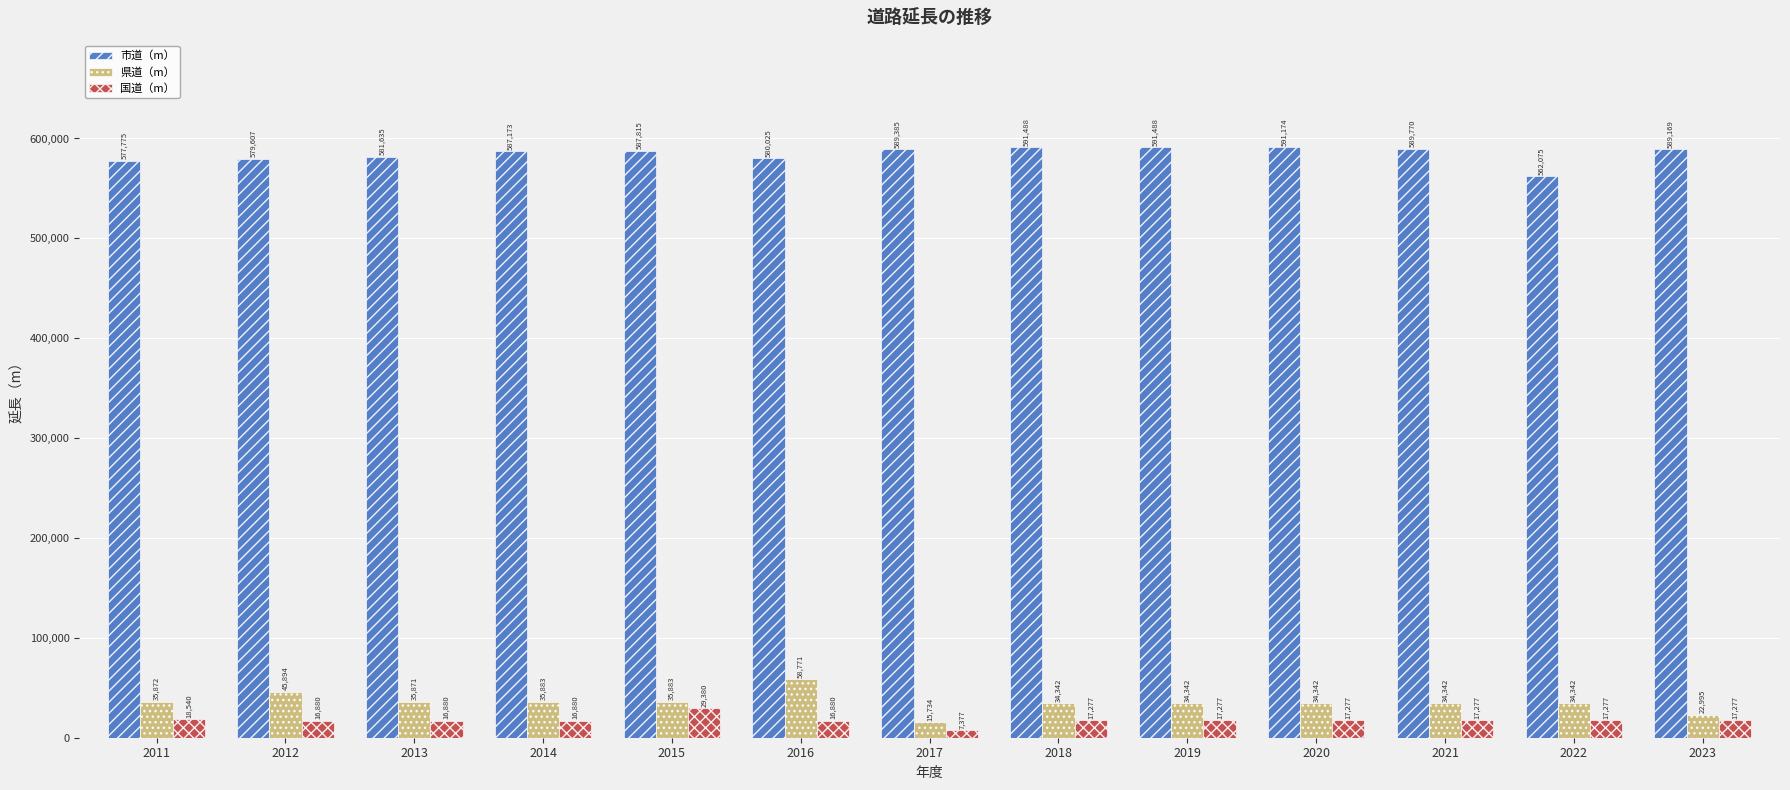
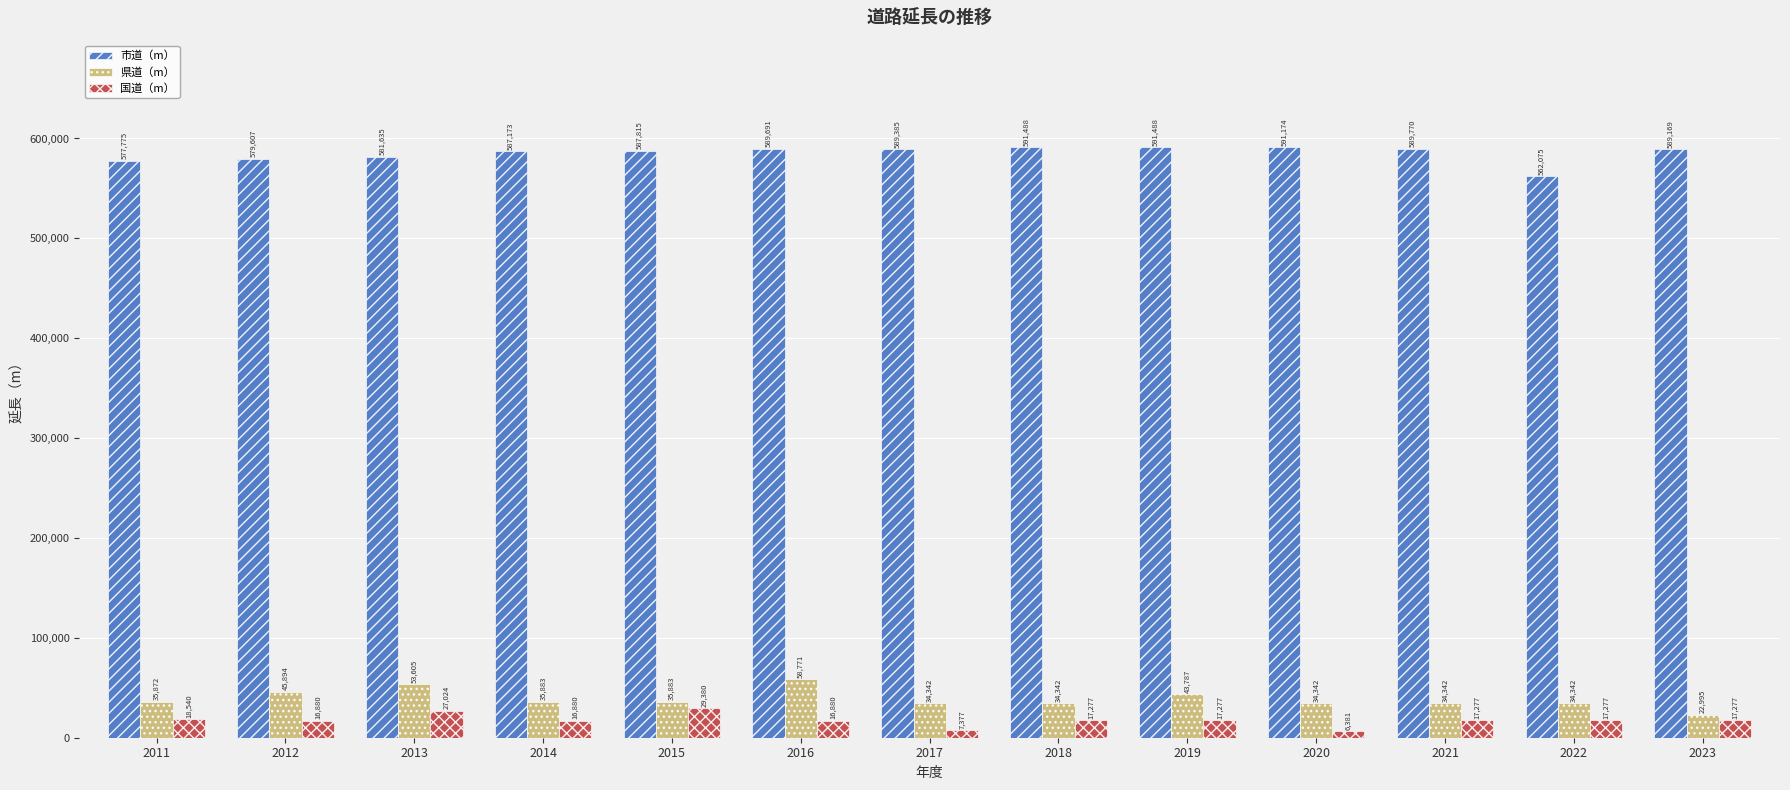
  {
    "市道（m）": {
      "2011": "577,775",
      "2012": "579,607",
      "2013": "581,635",
      "2015": "587,815",
-     "2016": "580,025",
+     "2016": "589,691",
      "2017": "589,385",
      "2018": "591,488",
      "2019": "591,488",
      "2020": "591,174",
      "2021": "589,770",
      "2022": "562,075",
      "2023": "589,169"
    },
    "県道（m）": {
      "2011": "35,872",
      "2012": "45,894",
-     "2013": "35,871",
+     "2013": "53,605",
      "2014": "35,883",
      "2015": "35,883",
      "2016": "58,771",
-     "2017": "15,734",
+     "2017": "34,342",
      "2018": "34,342",
-     "2019": "34,342",
+     "2019": "43,787",
      "2020": "34,342",
      "2021": "34,342",
      "2022": "34,342",
      "2023": "22,995"
    },
    "国道（m）": {
      "2011": "18,540",
      "2012": "16,880",
-     "2013": "16,880",
+     "2013": "27,024",
      "2014": "16,880",
      "2015": "29,380",
      "2016": "16,880",
      "2017": "7,377",
      "2018": "17,277",
      "2019": "17,277",
-     "2020": "17,277",
+     "2020": "6,381",
      "2021": "17,277",
      "2022": "17,277",
      "2023": "17,277"
    }
  }
